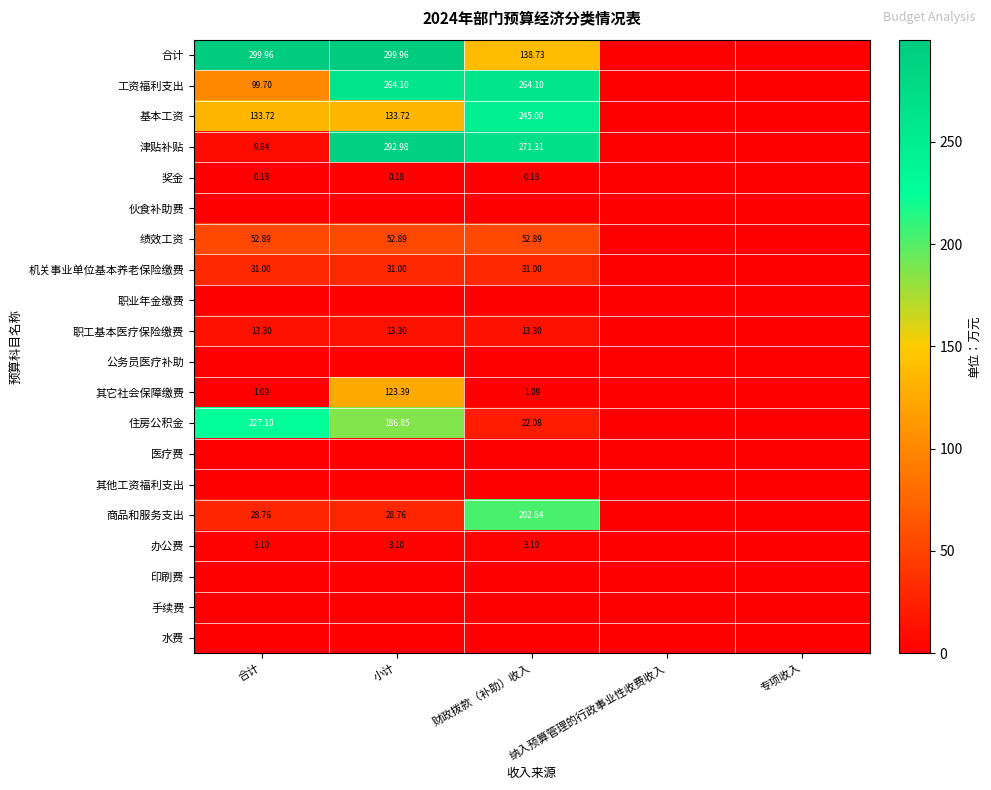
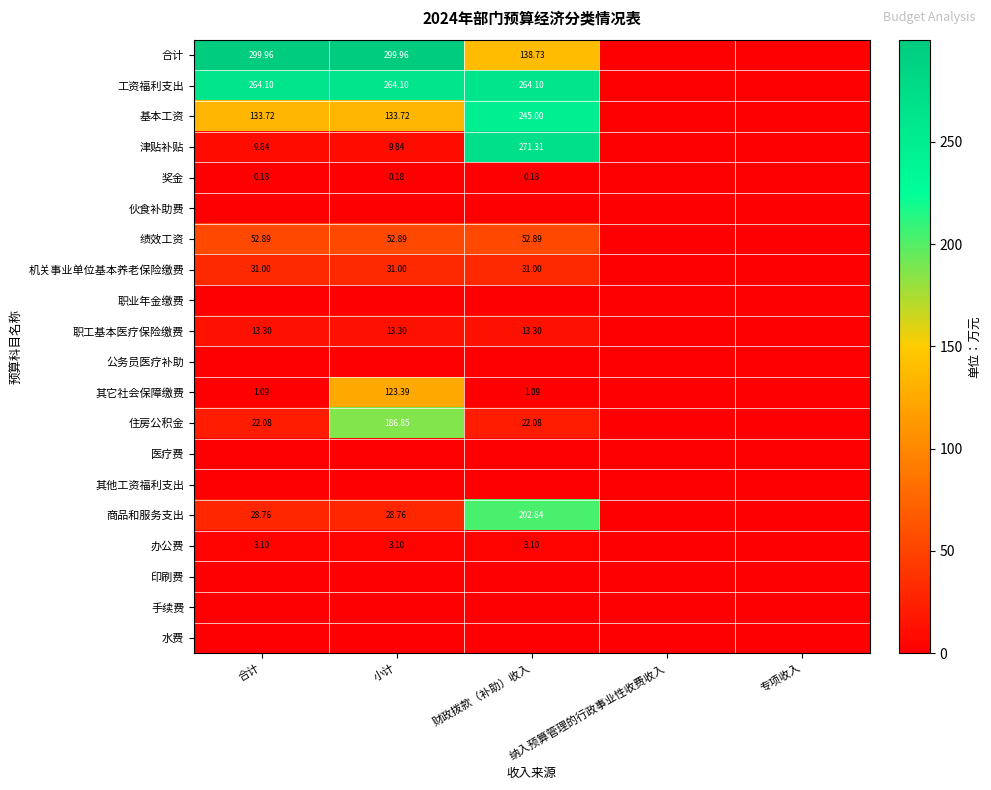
  {
    "合计": {
      "合计": 299.96,
      "小计": 299.96,
      "财政拨款（补助）收入": 138.73
    },
    "工资福利支出": {
-     "合计": 99.70,
+     "合计": 264.10,
      "小计": 264.10,
      "财政拨款（补助）收入": 264.10
    },
    "基本工资": {
      "合计": 133.72,
      "小计": 133.72,
      "财政拨款（补助）收入": 245.00
    },
    "津贴补贴": {
      "合计": 9.84,
-     "小计": 292.98,
+     "小计": 9.84,
      "财政拨款（补助）收入": 271.31
    },
    "奖金": {
      "合计": 0.18,
      "小计": 0.18,
      "财政拨款（补助）收入": 0.18
    },
    "绩效工资": {
      "合计": 52.89,
      "小计": 52.89,
      "财政拨款（补助）收入": 52.89
    },
    "机关事业单位基本养老保险缴费": {
      "合计": 31.00,
      "小计": 31.00,
      "财政拨款（补助）收入": 31.00
    },
    "职工基本医疗保险缴费": {
      "合计": 13.30,
      "小计": 13.30,
      "财政拨款（补助）收入": 13.30
    },
    "其它社会保障缴费": {
      "合计": 1.09,
      "小计": 123.39,
      "财政拨款（补助）收入": 1.09
    },
    "住房公积金": {
-     "合计": 227.10,
+     "合计": 22.08,
      "小计": 186.85,
      "财政拨款（补助）收入": 22.08
    },
    "商品和服务支出": {
      "合计": 28.76,
      "小计": 28.76,
      "财政拨款（补助）收入": 202.84
    },
    "办公费": {
      "合计": 3.10,
      "小计": 3.10,
      "财政拨款（补助）收入": 3.10
    }
  }
